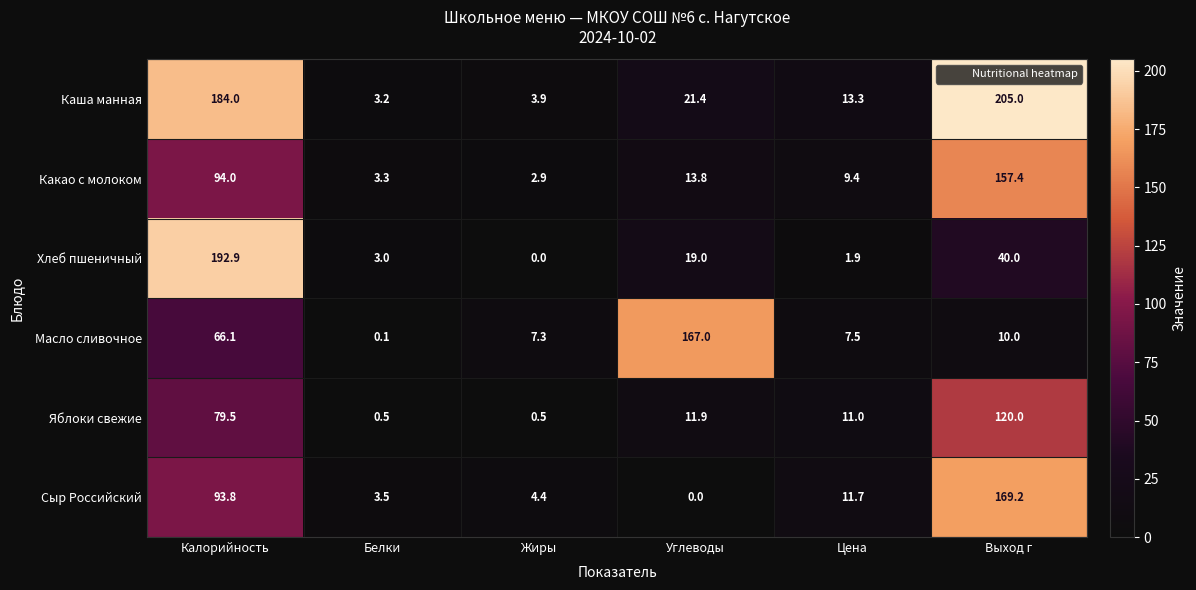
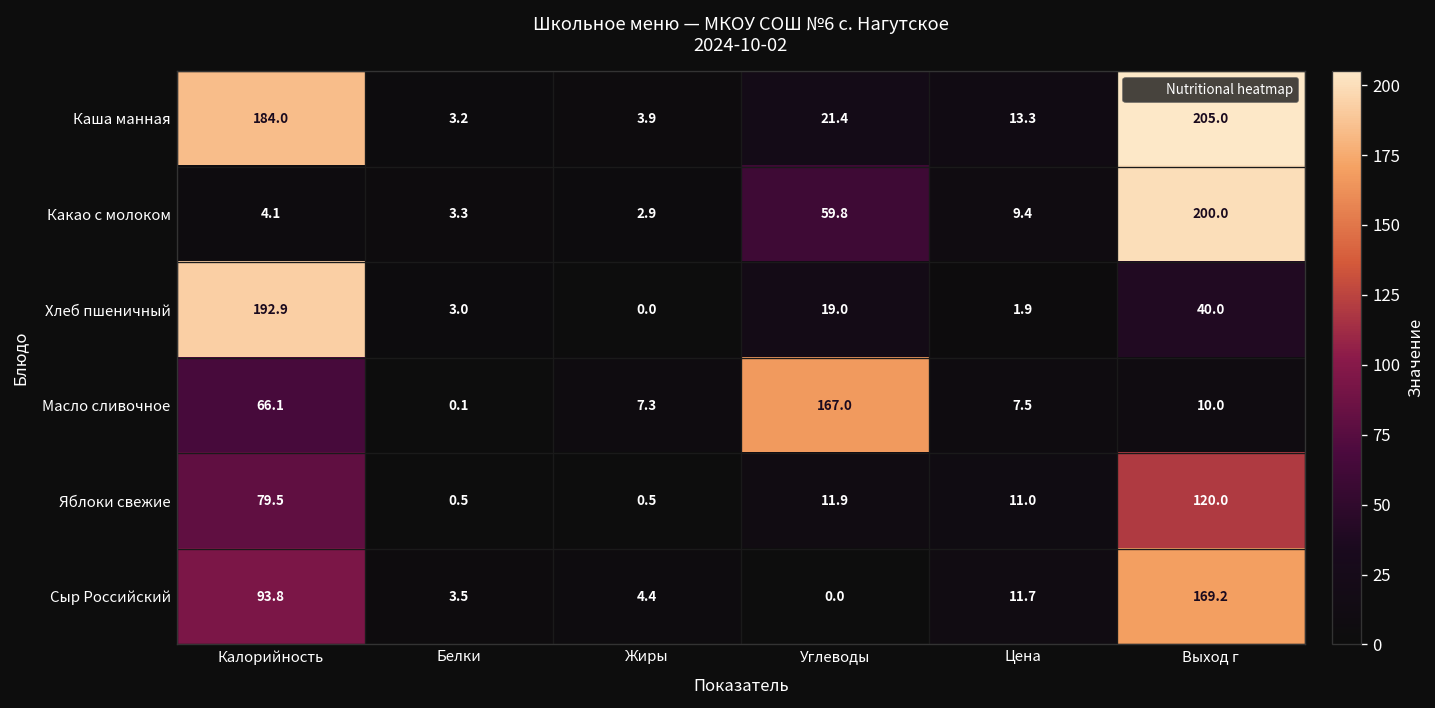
  {
    "Каша манная": {
      "Калорийность": 184.0,
      "Белки": 3.2,
      "Жиры": 3.9,
      "Углеводы": 21.4,
      "Цена": 13.3,
      "Выход г": 205.0
    },
    "Какао с молоком": {
-     "Калорийность": 94.0,
+     "Калорийность": 4.1,
      "Белки": 3.3,
      "Жиры": 2.9,
-     "Углеводы": 13.8,
+     "Углеводы": 59.8,
      "Цена": 9.4,
-     "Выход г": 157.4
+     "Выход г": 200.0
    },
    "Хлеб пшеничный": {
      "Калорийность": 192.9,
      "Белки": 3.0,
      "Жиры": 0.0,
      "Углеводы": 19.0,
      "Цена": 1.9,
      "Выход г": 40.0
    },
    "Масло сливочное": {
      "Калорийность": 66.1,
      "Белки": 0.1,
      "Жиры": 7.3,
      "Углеводы": 167.0,
      "Цена": 7.5,
      "Выход г": 10.0
    },
    "Яблоки свежие": {
      "Калорийность": 79.5,
      "Белки": 0.5,
      "Жиры": 0.5,
      "Углеводы": 11.9,
      "Цена": 11.0,
      "Выход г": 120.0
    },
    "Сыр Российский": {
      "Калорийность": 93.8,
      "Белки": 3.5,
      "Жиры": 4.4,
      "Углеводы": 0.0,
      "Цена": 11.7,
      "Выход г": 169.2
    }
  }
